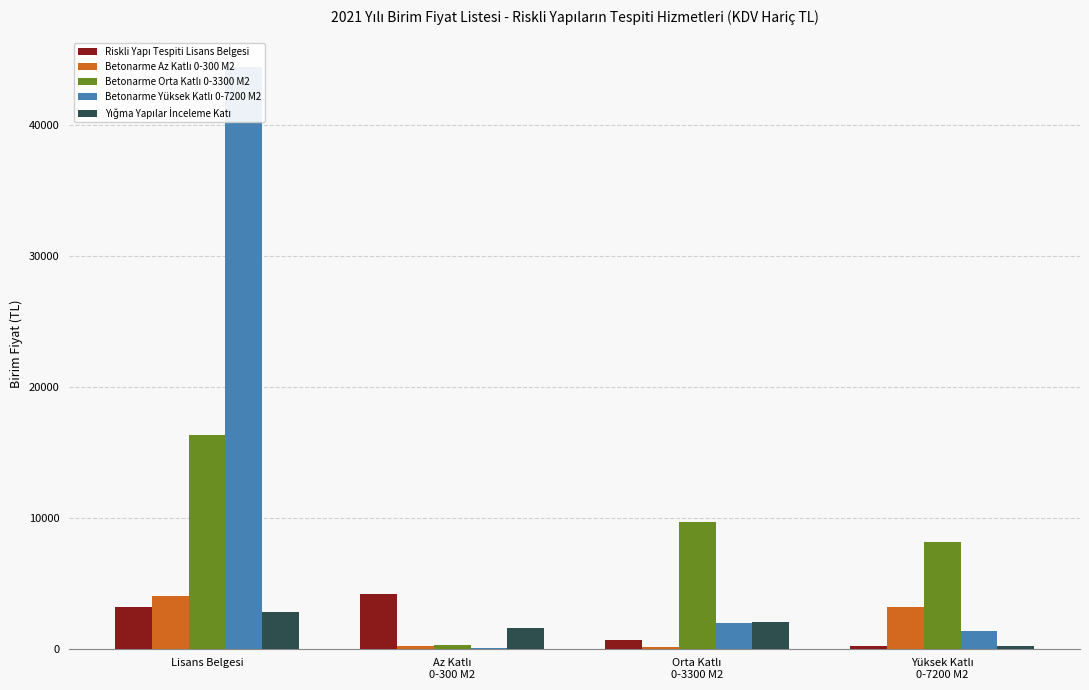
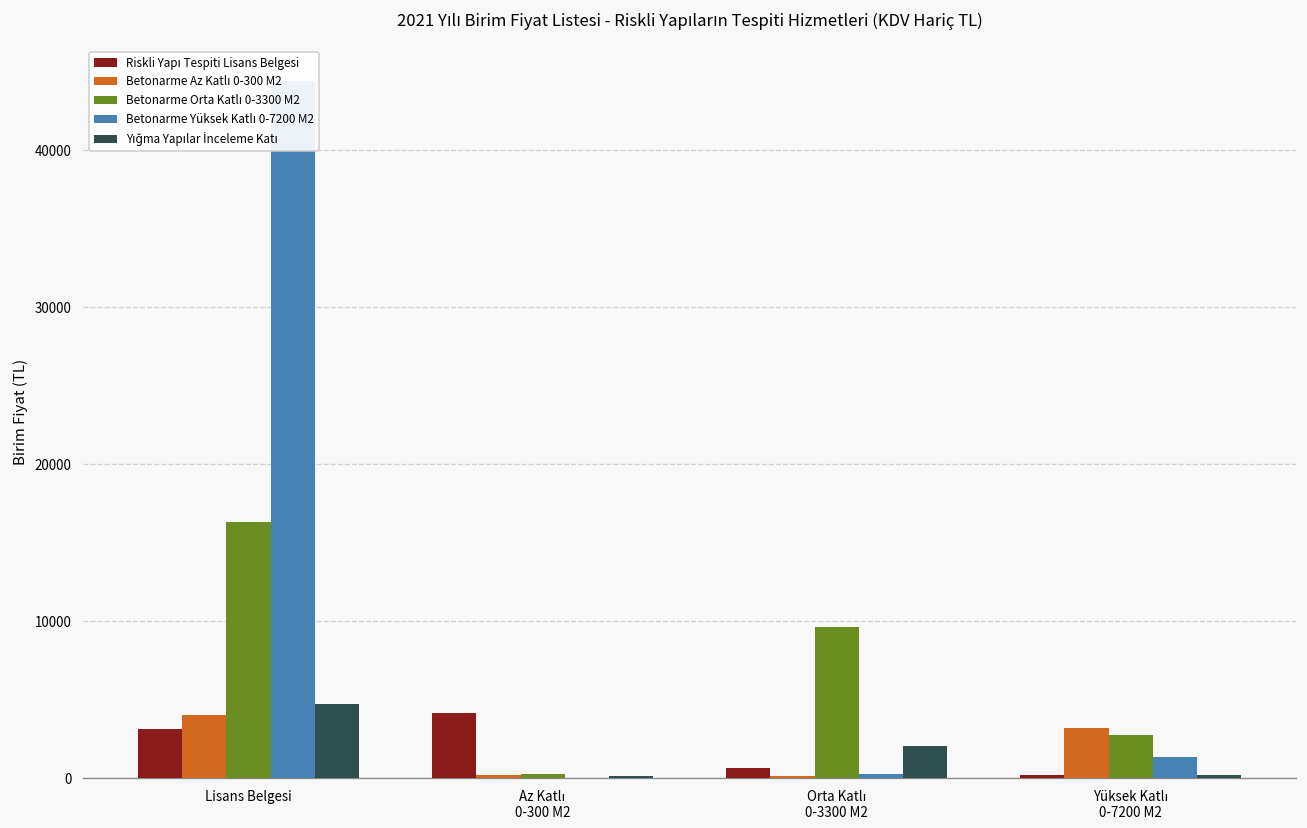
  {
    "Riskli Yapı Tespiti Lisans Belgesi": {
      "Lisans Belgesi": 3200,
      "Az Katlı 0-300 M2": 4200,
      "Orta Katlı 0-3300 M2": 600,
      "Yüksek Katlı 0-7200 M2": 200
    },
    "Betonarme Az Katlı 0-300 M2": {
      "Lisans Belgesi": 4000,
      "Az Katlı 0-300 M2": 200,
      "Yüksek Katlı 0-7200 M2": 3200
    },
    "Betonarme Orta Katlı 0-3300 M2": {
      "Lisans Belgesi": 16300,
      "Az Katlı 0-300 M2": 300,
      "Orta Katlı 0-3300 M2": 9700,
-     "Yüksek Katlı 0-7200 M2": 8100
+     "Yüksek Katlı 0-7200 M2": 2800
    },
    "Betonarme Yüksek Katlı 0-7200 M2": {
-     "Orta Katlı 0-3300 M2": 2000,
+     "Orta Katlı 0-3300 M2": 300,
      "Yüksek Katlı 0-7200 M2": 1300
    },
    "Yığma Yapılar İnceleme Katı": {
-     "Lisans Belgesi": 2800,
-     "Az Katlı 0-300 M2": 1600,
+     "Lisans Belgesi": 4800,
+     "Az Katlı 0-300 M2": 100,
      "Orta Katlı 0-3300 M2": 2000,
      "Yüksek Katlı 0-7200 M2": 200
    }
  }
